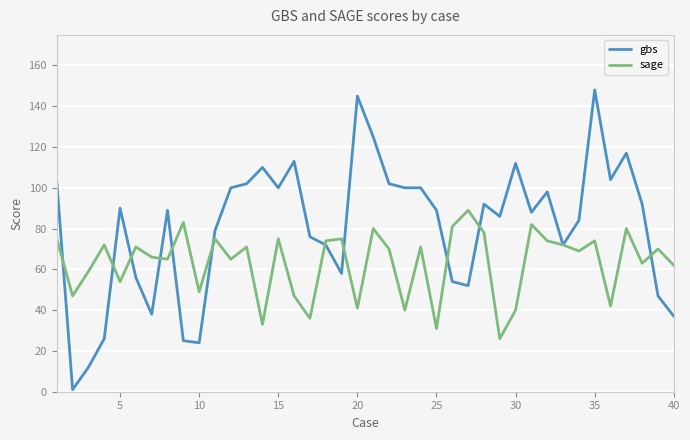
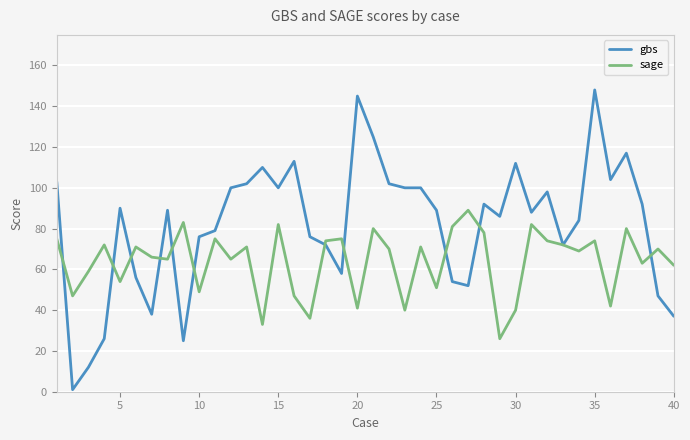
  {
    "gbs": {
      "5": 90,
-     "10": 24,
+     "10": 76,
      "15": 100,
      "20": 145,
      "25": 89,
      "30": 112,
      "35": 148,
      "40": 37
    },
    "sage": {
      "5": 54,
      "10": 49,
-     "15": 75,
+     "15": 82,
      "20": 41,
-     "25": 31,
+     "25": 51,
      "30": 40,
      "35": 74,
      "40": 62
    }
  }
